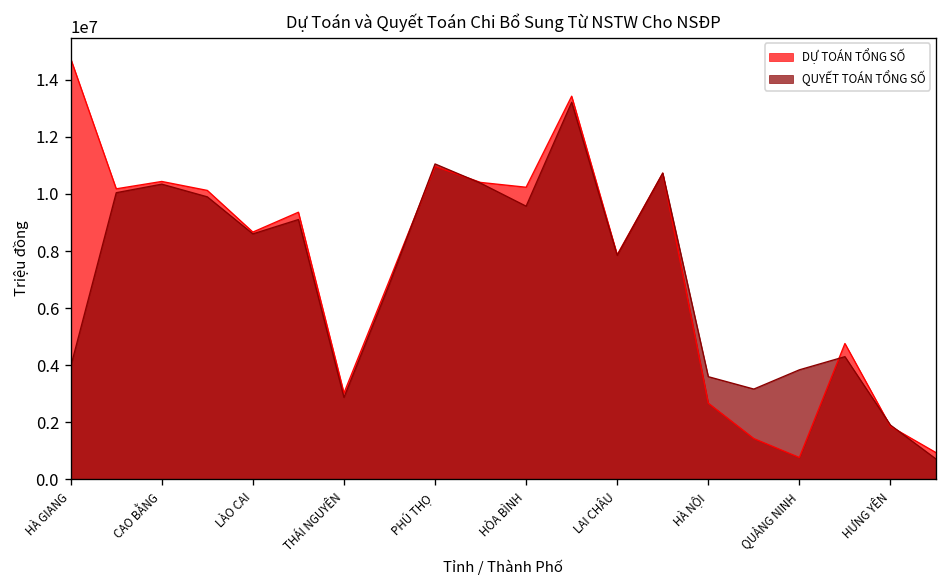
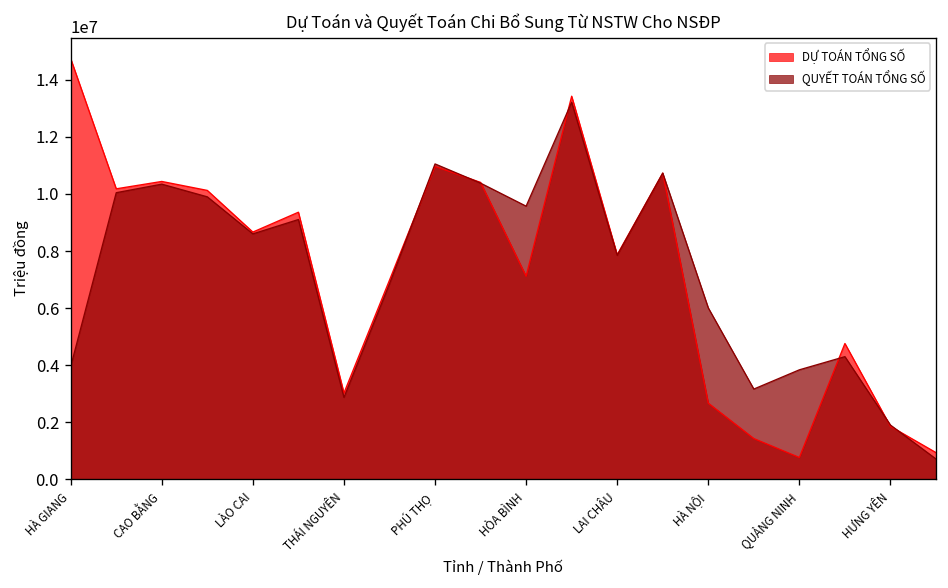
  {
    "DỰ TOÁN TỔNG SỐ": {
      "HÀ GIANG": 14700000,
      "THÁI NGUYÊN": 3000000,
-     "HÒA BÌNH": 10200000,
+     "HÒA BÌNH": 7100000,
      "HÀ NỘI": 2700000,
      "QUẢNG NINH": 800000
    },
    "QUYẾT TOÁN TỔNG SỐ": {
      "HÀ GIANG": 4000000,
      "THÁI NGUYÊN": 2900000,
      "HÒA BÌNH": 9600000,
-     "HÀ NỘI": 3600000,
+     "HÀ NỘI": 6000000,
      "QUẢNG NINH": 3800000
    }
  }
